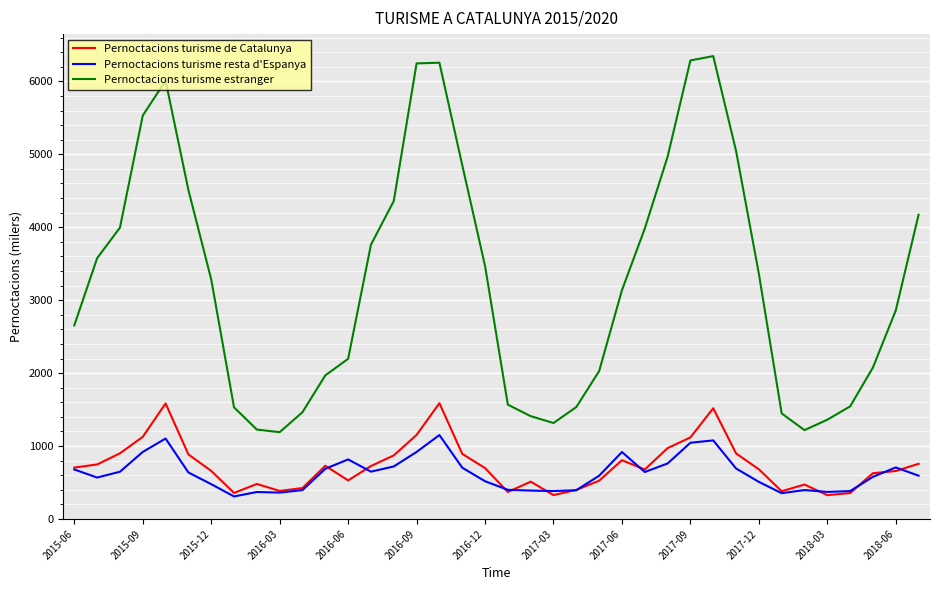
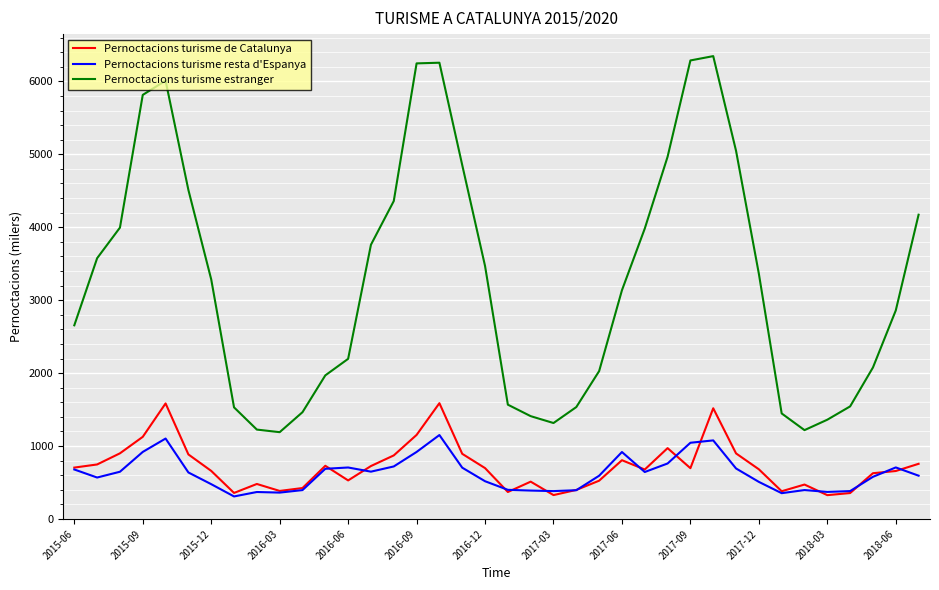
  {
    "Pernoctacions turisme de Catalunya": {
      "2015-09": 1100,
      "2015-12": 700,
      "2016-06": 500,
      "2016-09": 1200,
      "2016-12": 700,
      "2017-03": 300,
      "2017-06": 800,
-     "2017-09": 1100,
+     "2017-09": 700,
      "2017-12": 700,
      "2018-03": 300,
      "2018-06": 700
    },
    "Pernoctacions turisme resta d'Espanya": {
      "2015-09": 900,
      "2015-12": 500,
-     "2016-06": 800,
+     "2016-06": 700,
      "2016-09": 900,
      "2016-12": 500,
      "2017-03": 400,
      "2017-06": 900,
      "2017-09": 1000,
      "2017-12": 500,
      "2018-03": 400,
      "2018-06": 700
    },
    "Pernoctacions turisme estranger": {
      "2015-06": 2700,
-     "2015-09": 5500,
+     "2015-09": 5800,
      "2015-12": 3300,
      "2016-03": 1200,
      "2016-06": 2200,
      "2016-09": 6200,
      "2016-12": 3500,
      "2017-03": 1300,
      "2017-06": 3100,
      "2017-09": 6300,
      "2017-12": 3400,
      "2018-03": 1400,
      "2018-06": 2900
    }
  }
